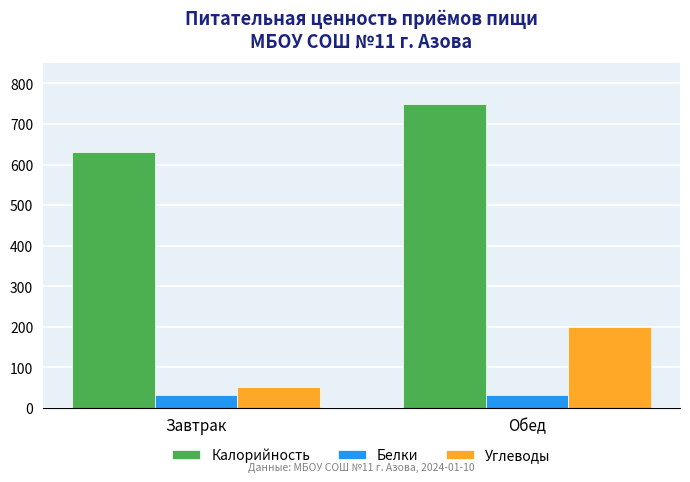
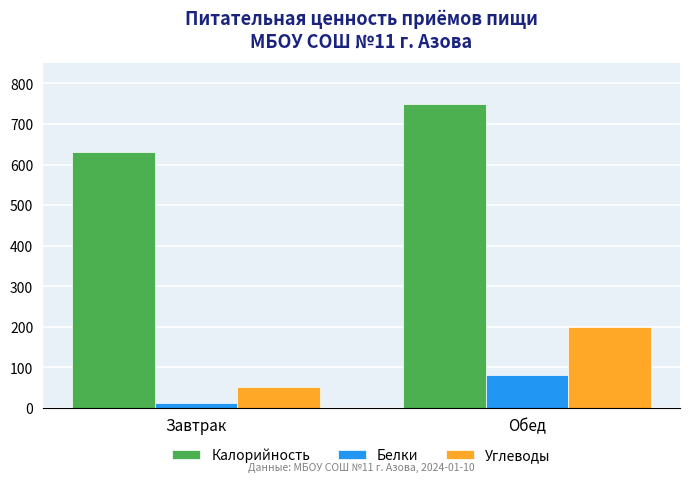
  {
    "Калорийность": {
      "Завтрак": 630,
      "Обед": 750
    },
    "Белки": {
-     "Завтрак": 30,
-     "Обед": 30
+     "Завтрак": 10,
+     "Обед": 80
    },
    "Углеводы": {
      "Завтрак": 50,
      "Обед": 200
    }
  }
